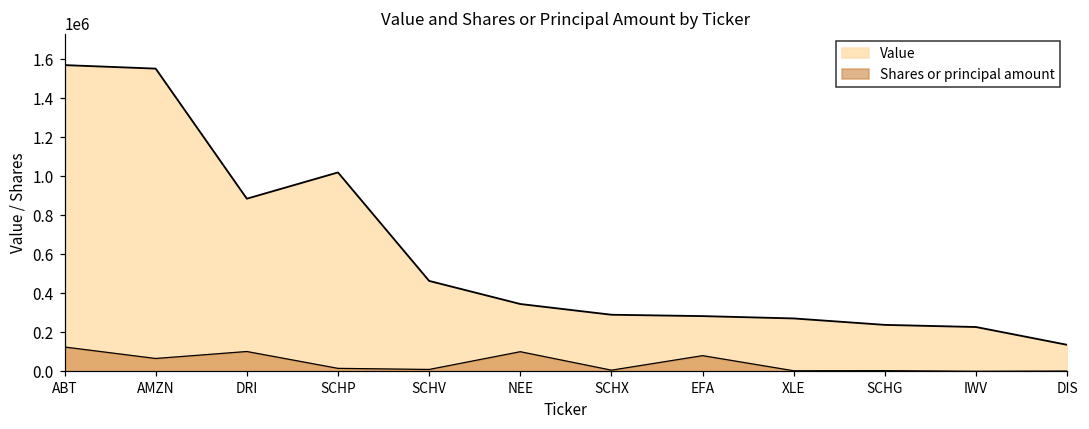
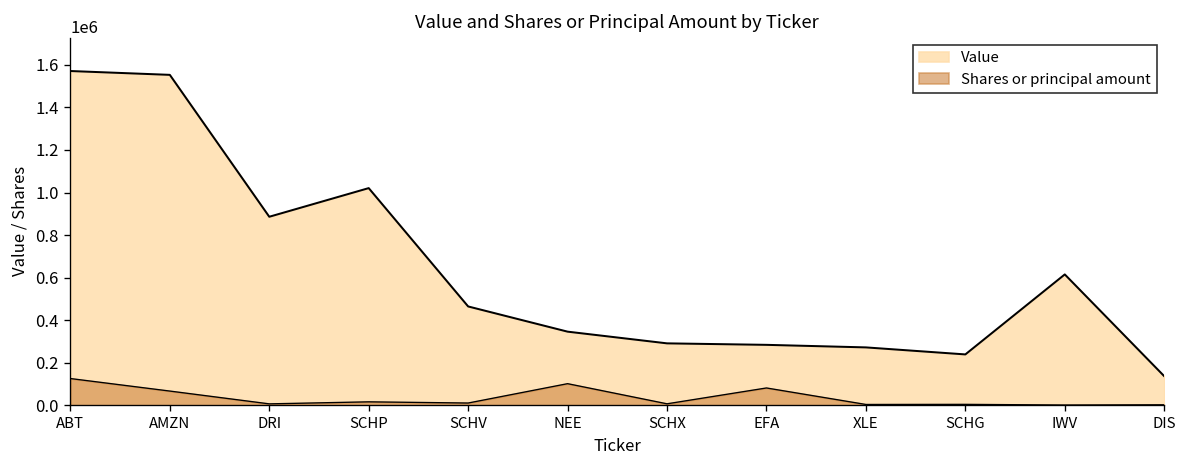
  {
    "Value": {
      "ABT": 1570000,
      "AMZN": 1550000,
      "DRI": 890000,
      "SCHP": 1020000,
      "SCHV": 460000,
      "NEE": 350000,
      "SCHX": 290000,
      "EFA": 280000,
      "XLE": 270000,
      "SCHG": 240000,
-     "IWV": 230000,
+     "IWV": 610000,
      "DIS": 140000
    },
    "Shares or principal amount": {
      "ABT": 130000,
      "AMZN": 70000,
-     "DRI": 100000,
+     "DRI": 10000,
      "SCHP": 20000,
      "SCHV": 10000,
      "NEE": 100000,
      "SCHX": 10000,
      "EFA": 80000,
      "XLE": 0,
      "SCHG": 0,
      "IWV": 0,
      "DIS": 0
    }
  }
